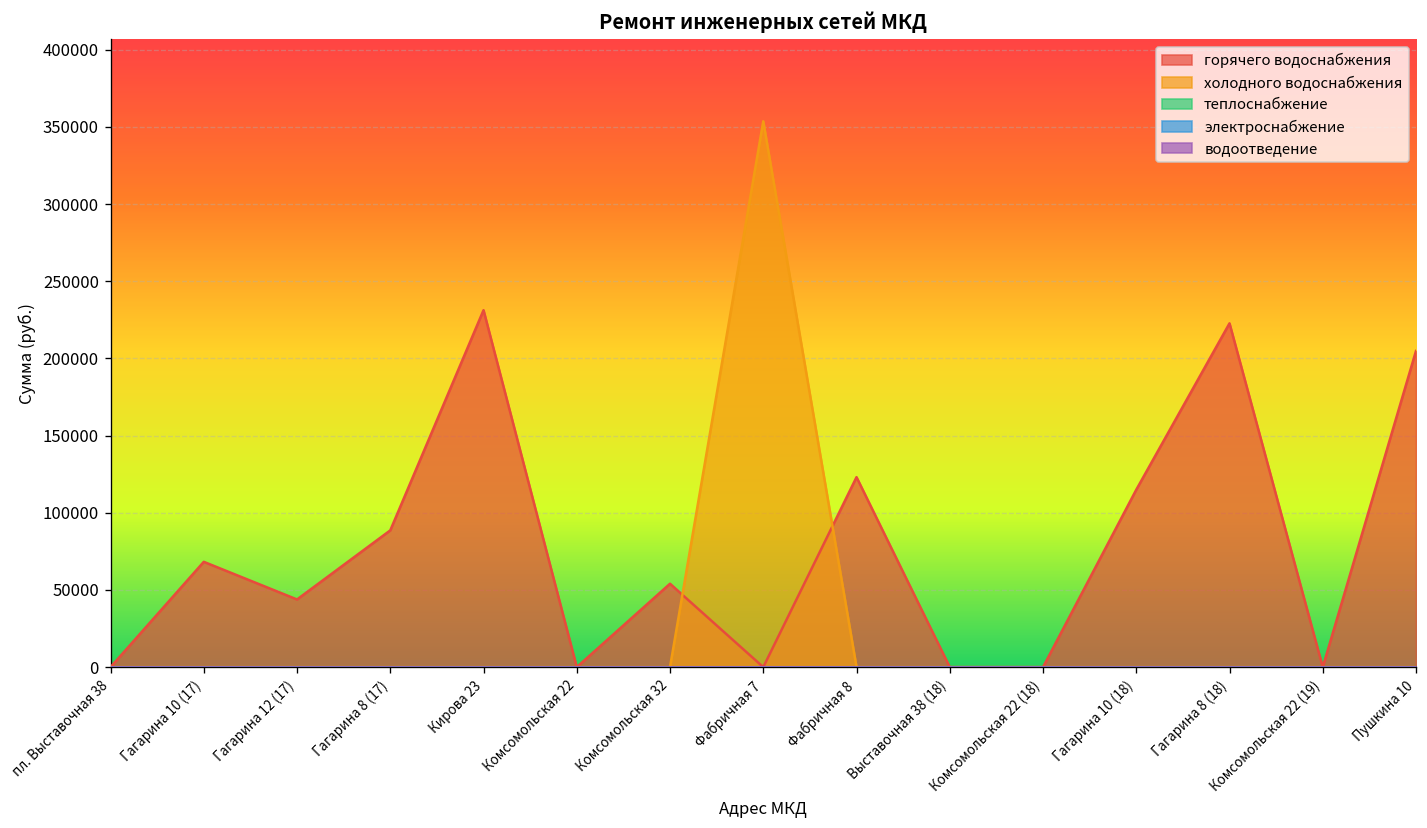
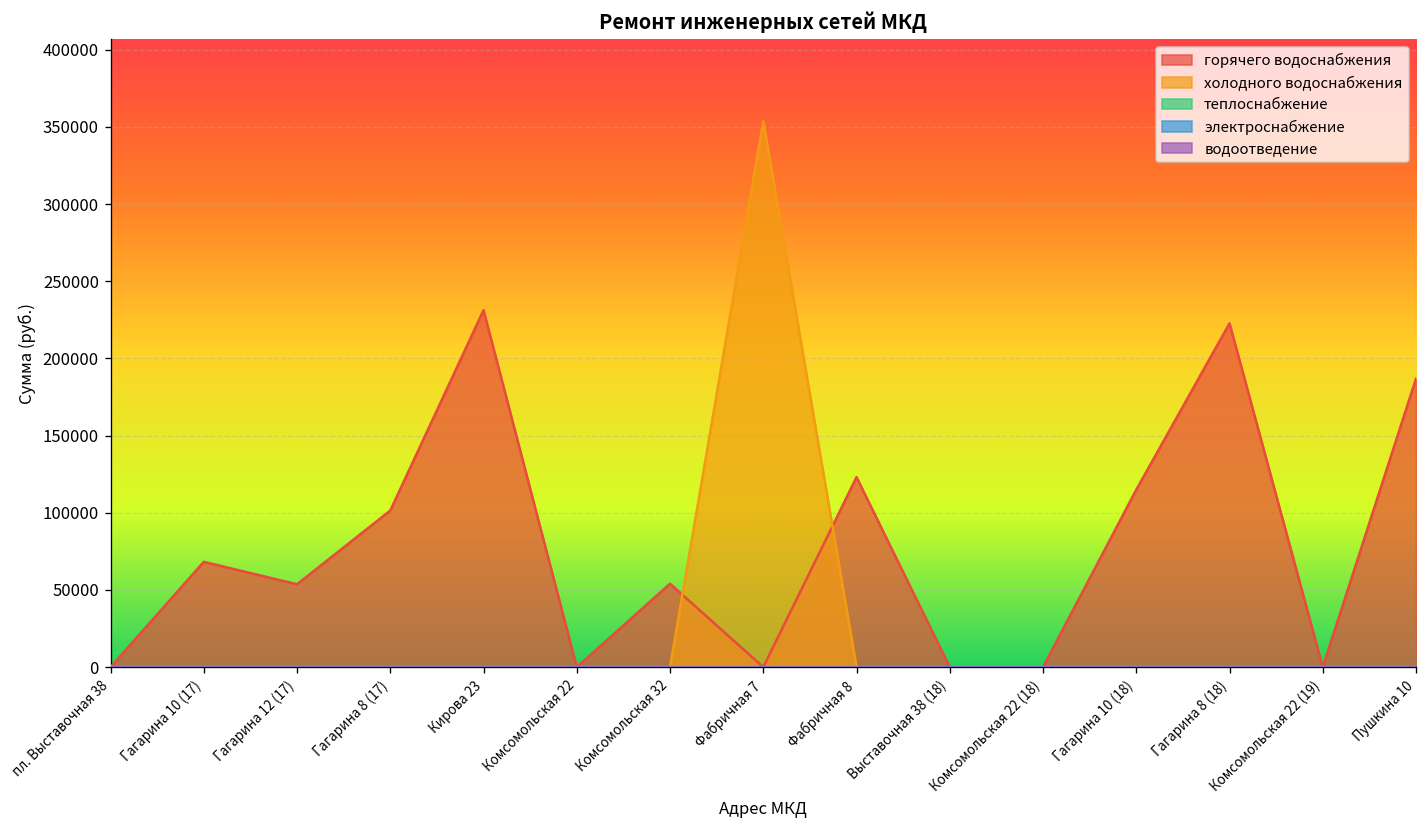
  {
    "горячего водоснабжения": {
      "Гагарина 10 (17)": 68000,
-     "Гагарина 12 (17)": 44000,
-     "Гагарина 8 (17)": 89000,
+     "Гагарина 12 (17)": 54000,
+     "Гагарина 8 (17)": 101000,
      "Кирова 23": 231000,
      "Комсомольская 32": 54000,
      "Фабричная 8": 123000,
      "Гагарина 10 (18)": 115000,
      "Гагарина 8 (18)": 223000,
-     "Пушкина 10": 205000
+     "Пушкина 10": 187000
    },
    "холодного водоснабжения": {
      "Фабричная 7": 354000
    }
  }
